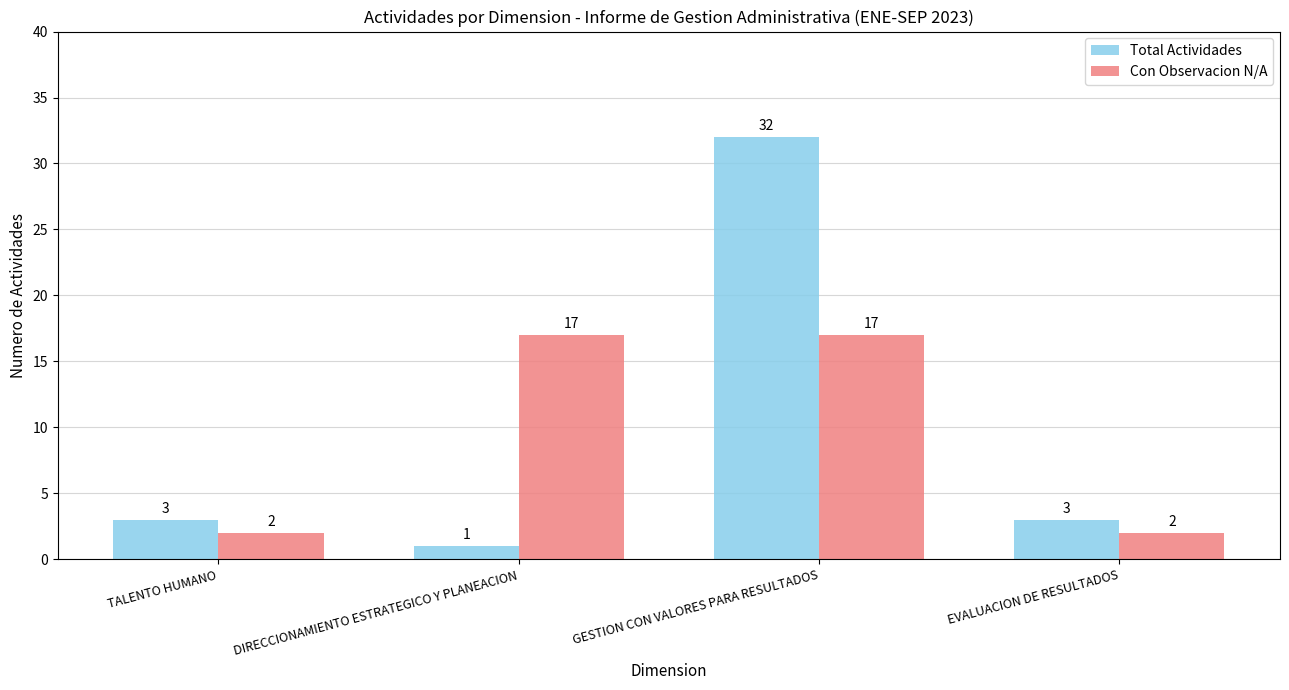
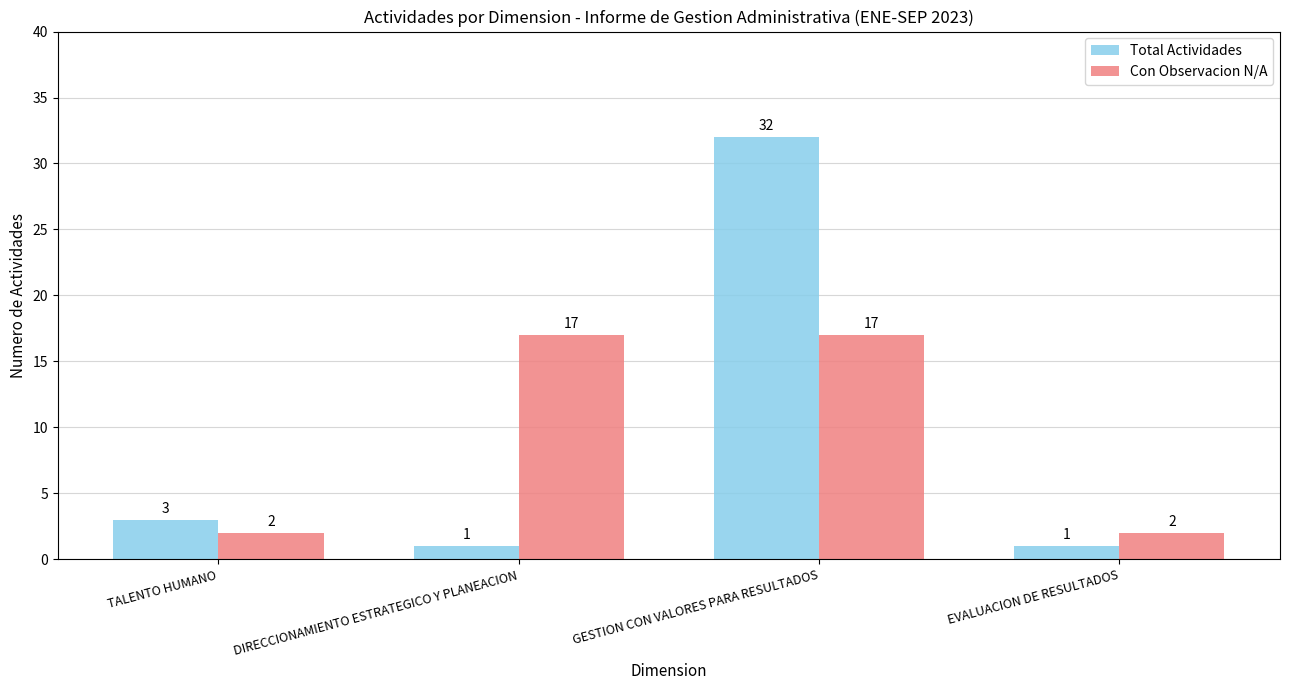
  {
    "Total Actividades": {
      "TALENTO HUMANO": 3,
      "DIRECCIONAMIENTO ESTRATEGICO Y PLANEACION": 1,
      "GESTION CON VALORES PARA RESULTADOS": 32,
-     "EVALUACION DE RESULTADOS": 3
+     "EVALUACION DE RESULTADOS": 1
    },
    "Con Observacion N/A": {
      "TALENTO HUMANO": 2,
      "DIRECCIONAMIENTO ESTRATEGICO Y PLANEACION": 17,
      "GESTION CON VALORES PARA RESULTADOS": 17,
      "EVALUACION DE RESULTADOS": 2
    }
  }
